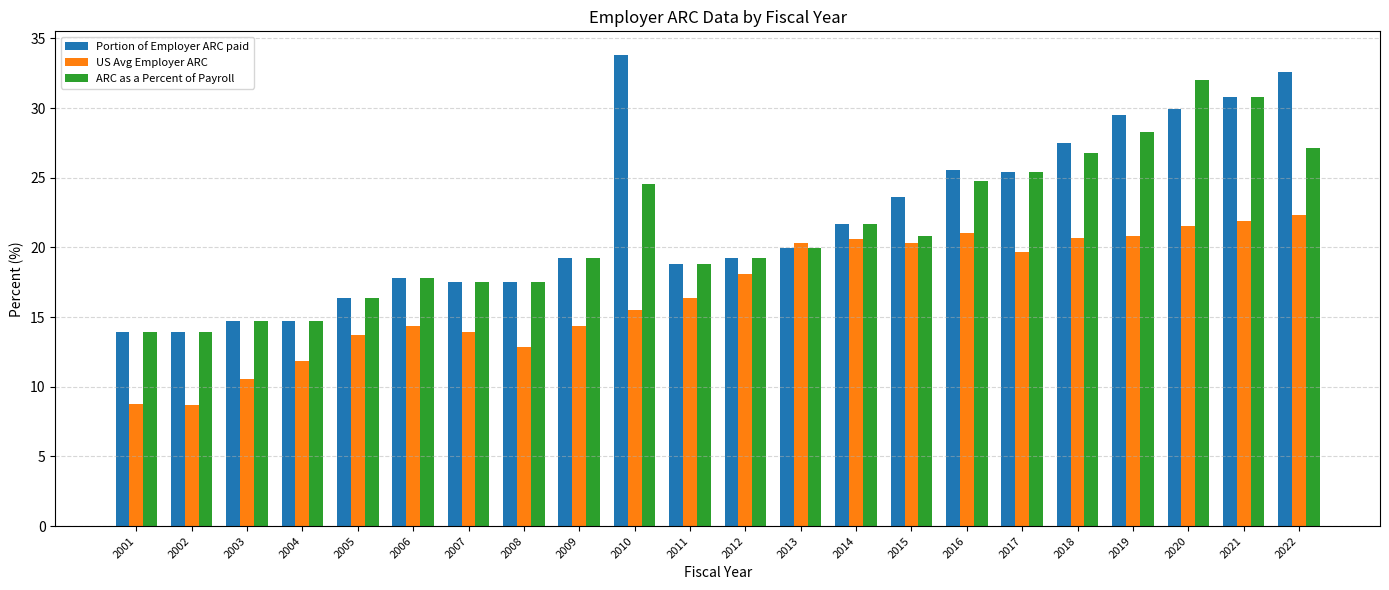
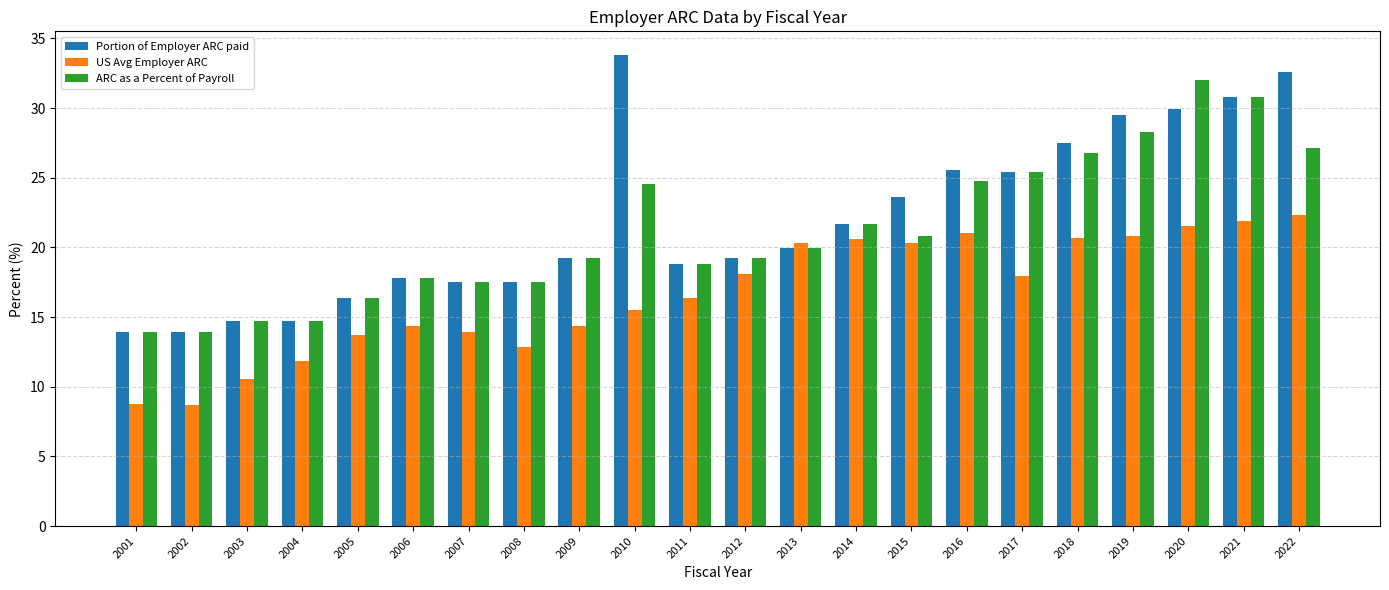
  {
    "Portion of Employer ARC paid": {
      "2001": 14.0,
      "2002": 13.9,
      "2003": 14.7,
      "2004": 14.7,
      "2005": 16.4,
      "2006": 17.8,
      "2007": 17.5,
      "2008": 17.5,
      "2009": 19.2,
      "2010": 33.8,
      "2011": 18.8,
      "2012": 19.3,
      "2013": 20.0,
      "2014": 21.7,
      "2015": 23.6,
      "2016": 25.6,
      "2017": 25.4,
      "2018": 27.5,
      "2019": 29.5,
      "2020": 29.9,
      "2021": 30.8,
      "2022": 32.6
    },
    "US Avg Employer ARC": {
      "2001": 8.7,
      "2002": 8.7,
      "2003": 10.5,
      "2004": 11.8,
      "2005": 13.7,
      "2006": 14.3,
      "2007": 13.9,
      "2008": 12.8,
      "2009": 14.4,
      "2010": 15.5,
      "2011": 16.4,
      "2012": 18.1,
      "2013": 20.3,
      "2014": 20.6,
      "2015": 20.3,
      "2016": 21.0,
-     "2017": 19.7,
+     "2017": 17.9,
      "2018": 20.7,
      "2019": 20.8,
      "2020": 21.5,
      "2021": 21.9,
      "2022": 22.3
    },
    "ARC as a Percent of Payroll": {
      "2001": 14.0,
      "2002": 13.9,
      "2003": 14.7,
      "2004": 14.7,
      "2005": 16.4,
      "2006": 17.8,
      "2007": 17.5,
      "2008": 17.5,
      "2009": 19.2,
      "2010": 24.6,
      "2011": 18.8,
      "2012": 19.3,
      "2013": 20.0,
      "2014": 21.7,
      "2015": 20.8,
      "2016": 24.8,
      "2017": 25.4,
      "2018": 26.8,
      "2019": 28.3,
      "2020": 32.0,
      "2021": 30.8,
      "2022": 27.1
    }
  }
